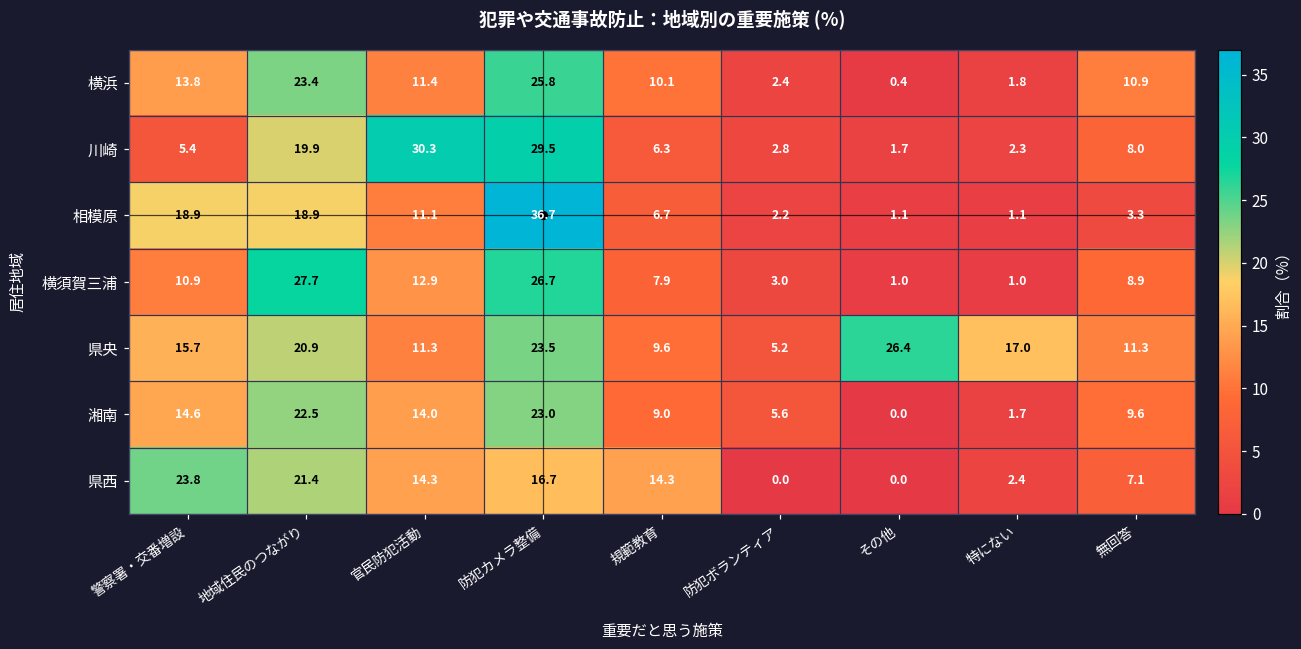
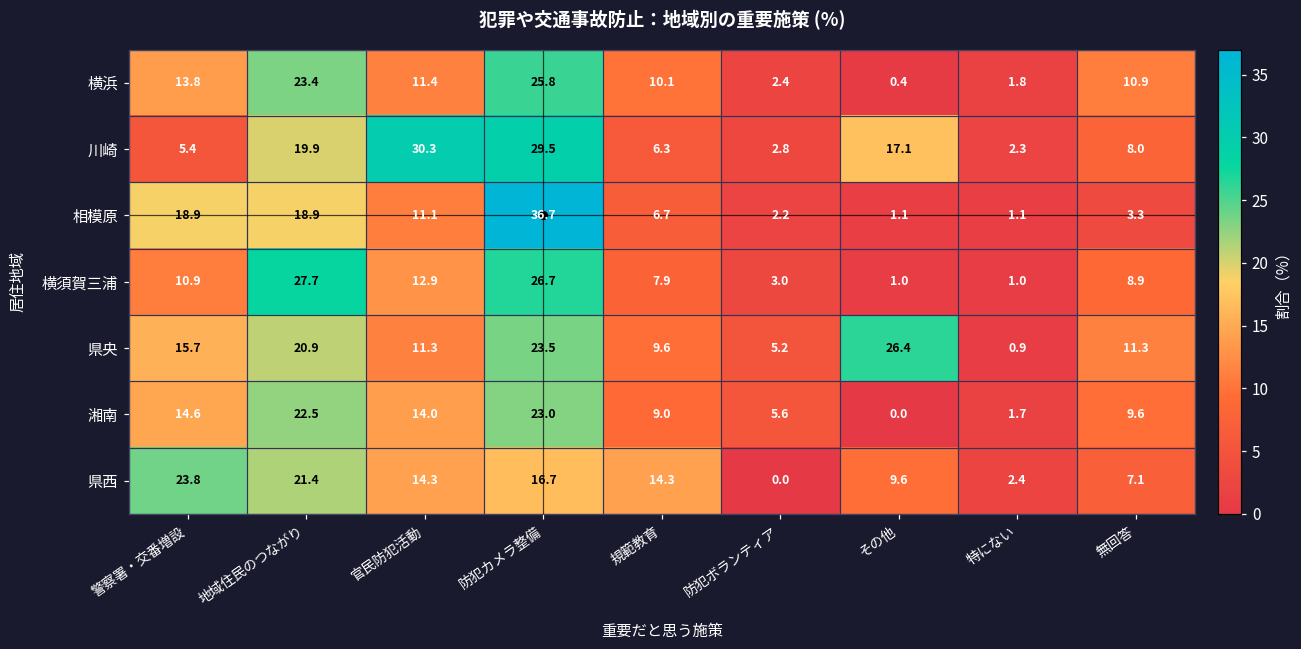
  {
    "横浜": {
      "警察署・交番増設": 13.8,
      "地域住民のつながり": 23.4,
      "官民防犯活動": 11.4,
      "防犯カメラ整備": 25.8,
      "規範教育": 10.1,
      "防犯ボランティア": 2.4,
      "その他": 0.4,
      "特にない": 1.8,
      "無回答": 10.9
    },
    "川崎": {
      "警察署・交番増設": 5.4,
      "地域住民のつながり": 19.9,
      "官民防犯活動": 30.3,
      "防犯カメラ整備": 29.5,
      "規範教育": 6.3,
      "防犯ボランティア": 2.8,
-     "その他": 1.7,
+     "その他": 17.1,
      "特にない": 2.3,
      "無回答": 8.0
    },
    "相模原": {
      "警察署・交番増設": 18.9,
      "地域住民のつながり": 18.9,
      "官民防犯活動": 11.1,
      "規範教育": 6.7,
      "防犯ボランティア": 2.2,
      "その他": 1.1,
      "特にない": 1.1,
      "無回答": 3.3
    },
    "横須賀三浦": {
      "警察署・交番増設": 10.9,
      "地域住民のつながり": 27.7,
      "官民防犯活動": 12.9,
      "防犯カメラ整備": 26.7,
      "規範教育": 7.9,
      "防犯ボランティア": 3.0,
      "その他": 1.0,
      "特にない": 1.0,
      "無回答": 8.9
    },
    "県央": {
      "警察署・交番増設": 15.7,
      "地域住民のつながり": 20.9,
      "官民防犯活動": 11.3,
      "防犯カメラ整備": 23.5,
      "規範教育": 9.6,
      "防犯ボランティア": 5.2,
      "その他": 26.4,
-     "特にない": 17.0,
+     "特にない": 0.9,
      "無回答": 11.3
    },
    "湘南": {
      "警察署・交番増設": 14.6,
      "地域住民のつながり": 22.5,
      "官民防犯活動": 14.0,
      "防犯カメラ整備": 23.0,
      "規範教育": 9.0,
      "防犯ボランティア": 5.6,
      "その他": 0.0,
      "特にない": 1.7,
      "無回答": 9.6
    },
    "県西": {
      "警察署・交番増設": 23.8,
      "地域住民のつながり": 21.4,
      "官民防犯活動": 14.3,
      "防犯カメラ整備": 16.7,
      "規範教育": 14.3,
      "防犯ボランティア": 0.0,
-     "その他": 0.0,
+     "その他": 9.6,
      "特にない": 2.4,
      "無回答": 7.1
    }
  }
